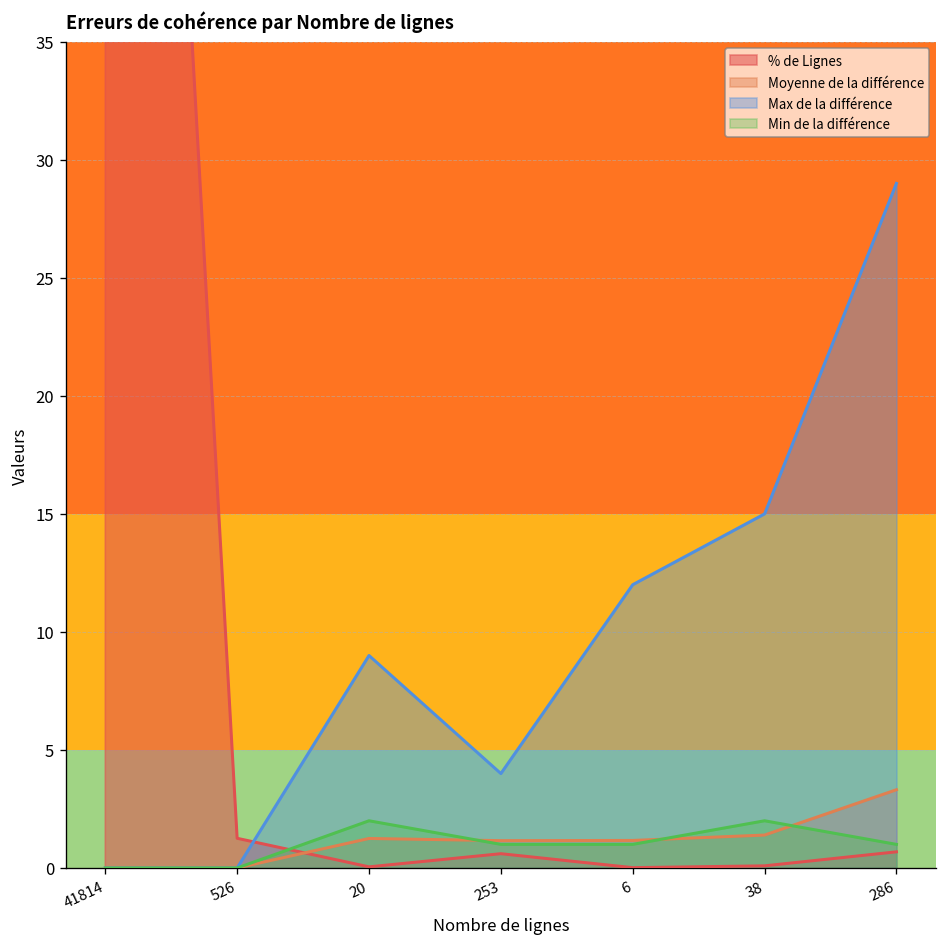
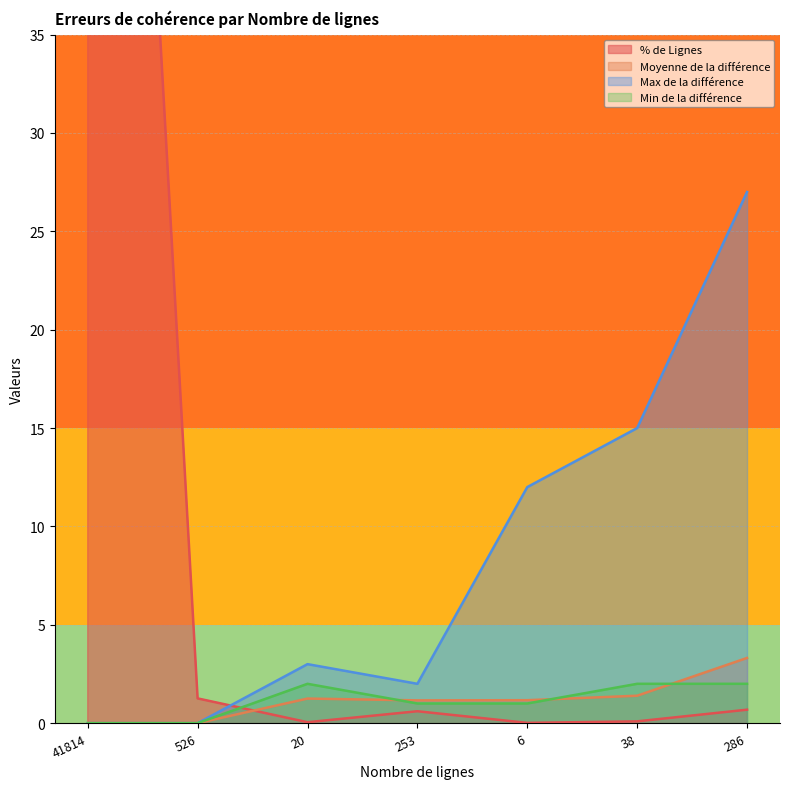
  {
    "Max de la différence": {
-     "20": 9,
-     "253": 4,
+     "20": 3,
+     "253": 2,
      "6": 12,
      "38": 15,
-     "286": 29
+     "286": 27
    },
    "Min de la différence": {
      "20": 2,
      "253": 1,
      "6": 1,
      "38": 2,
-     "286": 1
+     "286": 2
    }
  }
